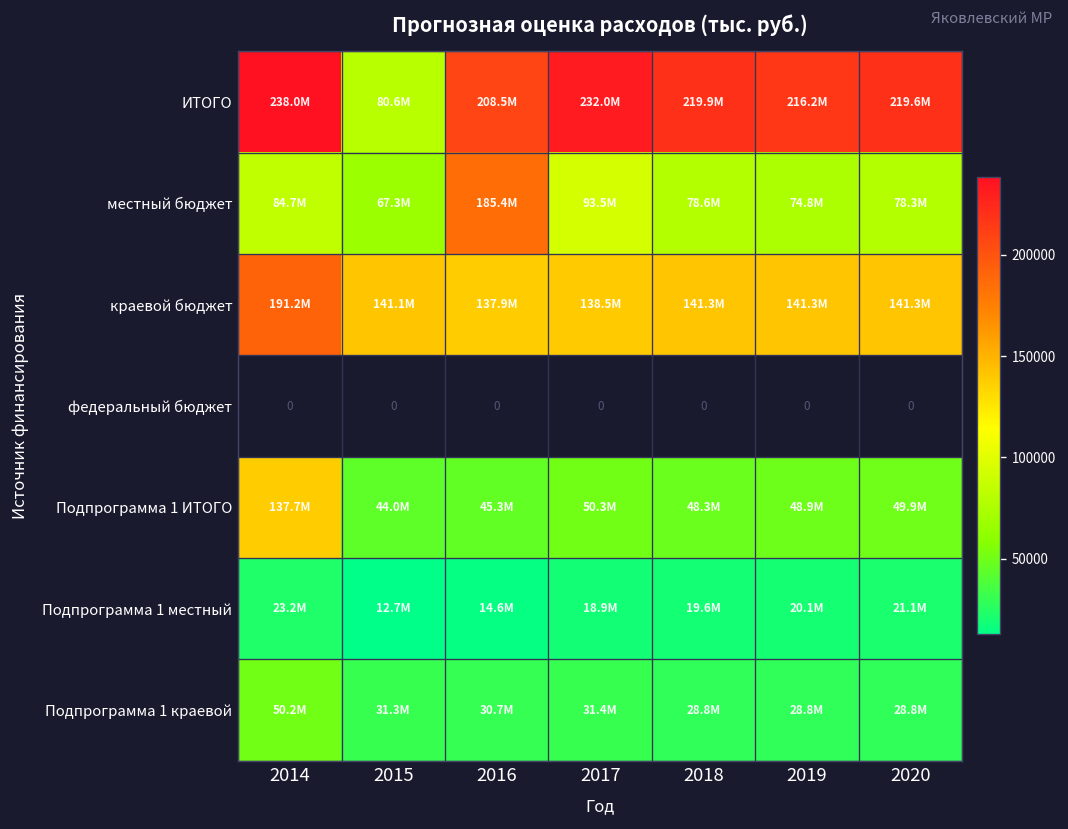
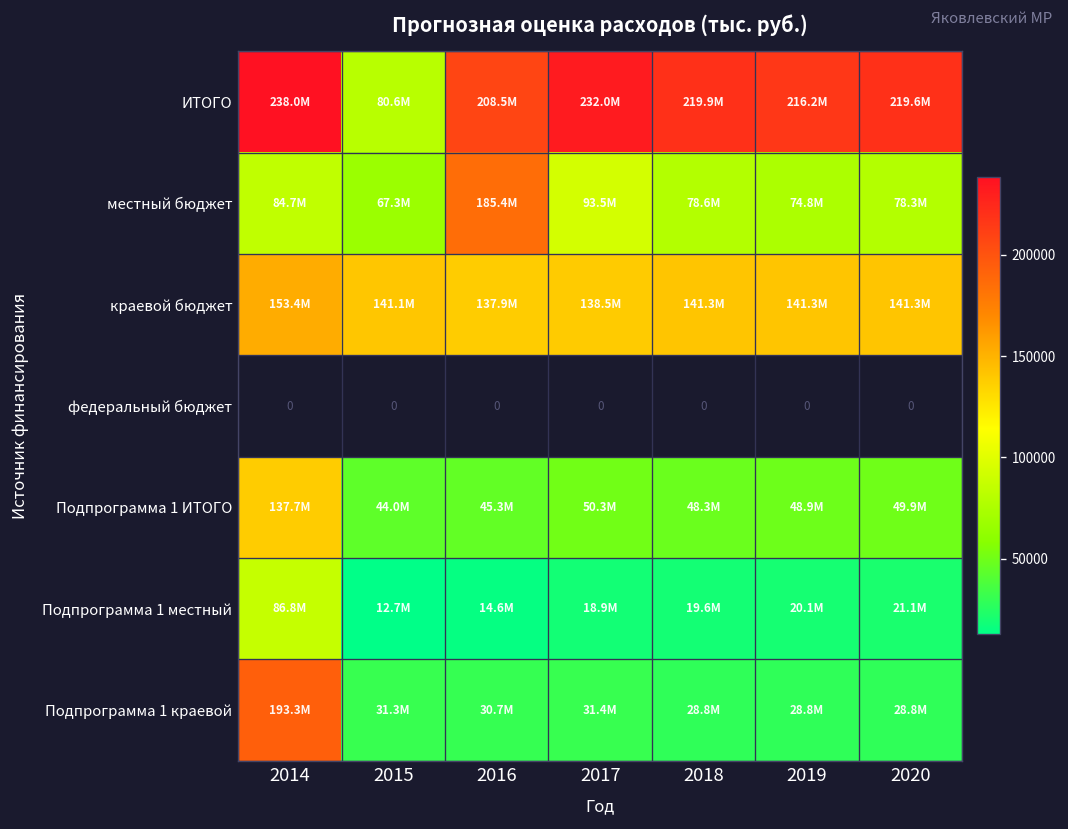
  {
    "ИТОГО": {
      "2014": "238.0M",
      "2015": "80.6M",
      "2016": "208.5M",
      "2017": "232.0M",
      "2018": "219.9M",
      "2019": "216.2M",
      "2020": "219.6M"
    },
    "местный бюджет": {
      "2014": "84.7M",
      "2015": "67.3M",
      "2016": "185.4M",
      "2017": "93.5M",
      "2018": "78.6M",
      "2019": "74.8M",
      "2020": "78.3M"
    },
    "краевой бюджет": {
-     "2014": "191.2M",
+     "2014": "153.4M",
      "2015": "141.1M",
      "2016": "137.9M",
      "2017": "138.5M",
      "2018": "141.3M",
      "2019": "141.3M",
      "2020": "141.3M"
    },
    "Подпрограмма 1 ИТОГО": {
      "2014": "137.7M",
      "2015": "44.0M",
      "2016": "45.3M",
      "2017": "50.3M",
      "2018": "48.3M",
      "2019": "48.9M",
      "2020": "49.9M"
    },
    "Подпрограмма 1 местный": {
-     "2014": "23.2M",
+     "2014": "86.8M",
      "2015": "12.7M",
      "2016": "14.6M",
      "2017": "18.9M",
      "2018": "19.6M",
      "2019": "20.1M",
      "2020": "21.1M"
    },
    "Подпрограмма 1 краевой": {
-     "2014": "50.2M",
+     "2014": "193.3M",
      "2015": "31.3M",
      "2016": "30.7M",
      "2017": "31.4M",
      "2018": "28.8M",
      "2019": "28.8M",
      "2020": "28.8M"
    }
  }
